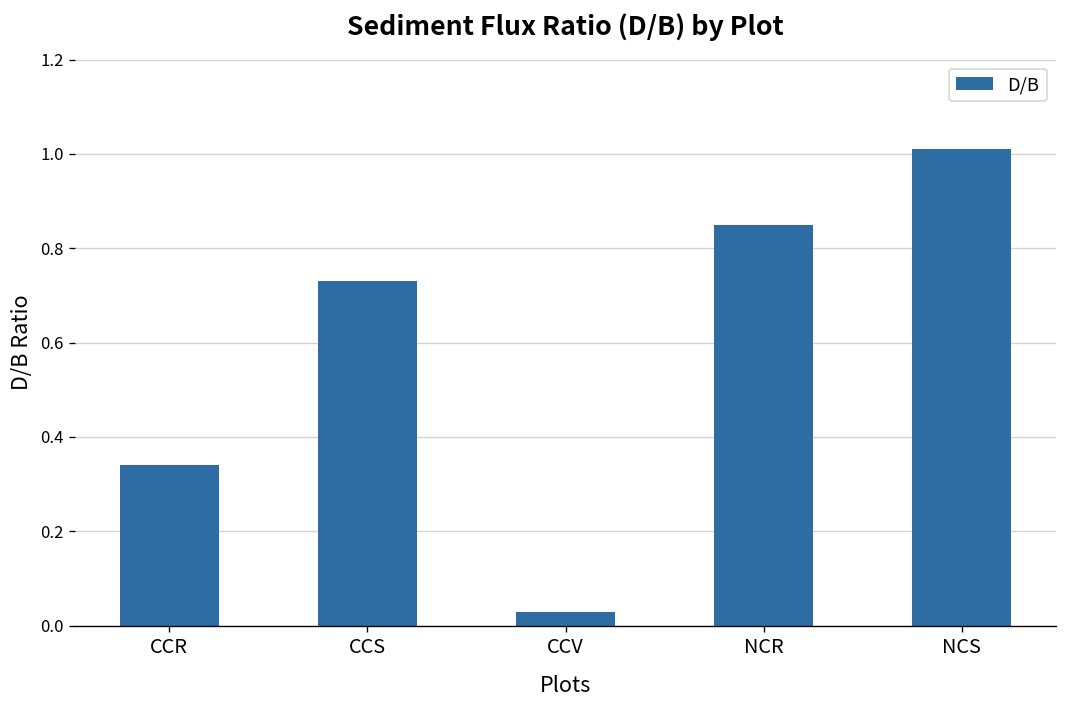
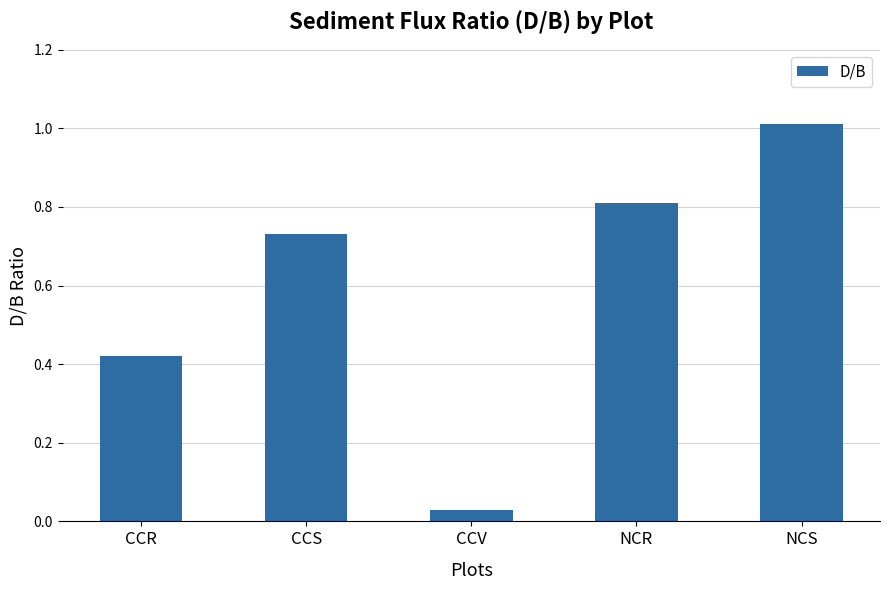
  {
-   "CCR": 0.34,
+   "CCR": 0.42,
    "CCS": 0.73,
    "CCV": 0.03,
-   "NCR": 0.85,
+   "NCR": 0.81,
    "NCS": 1.01
  }
